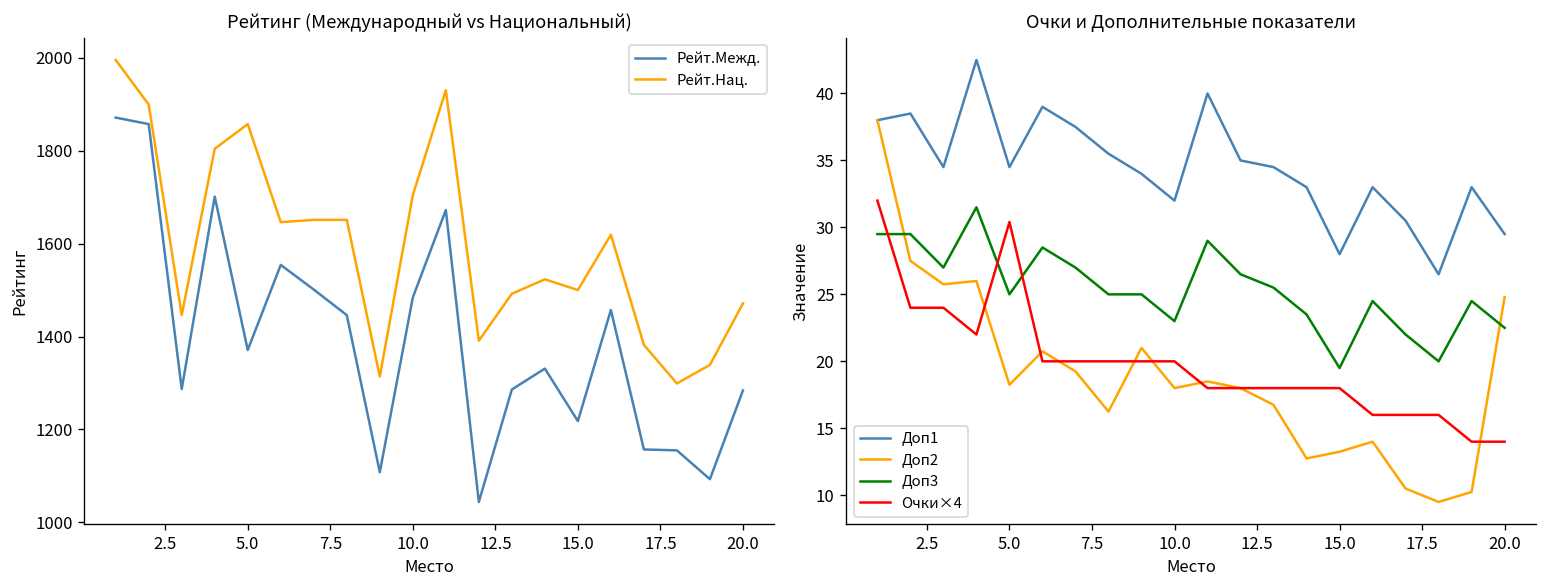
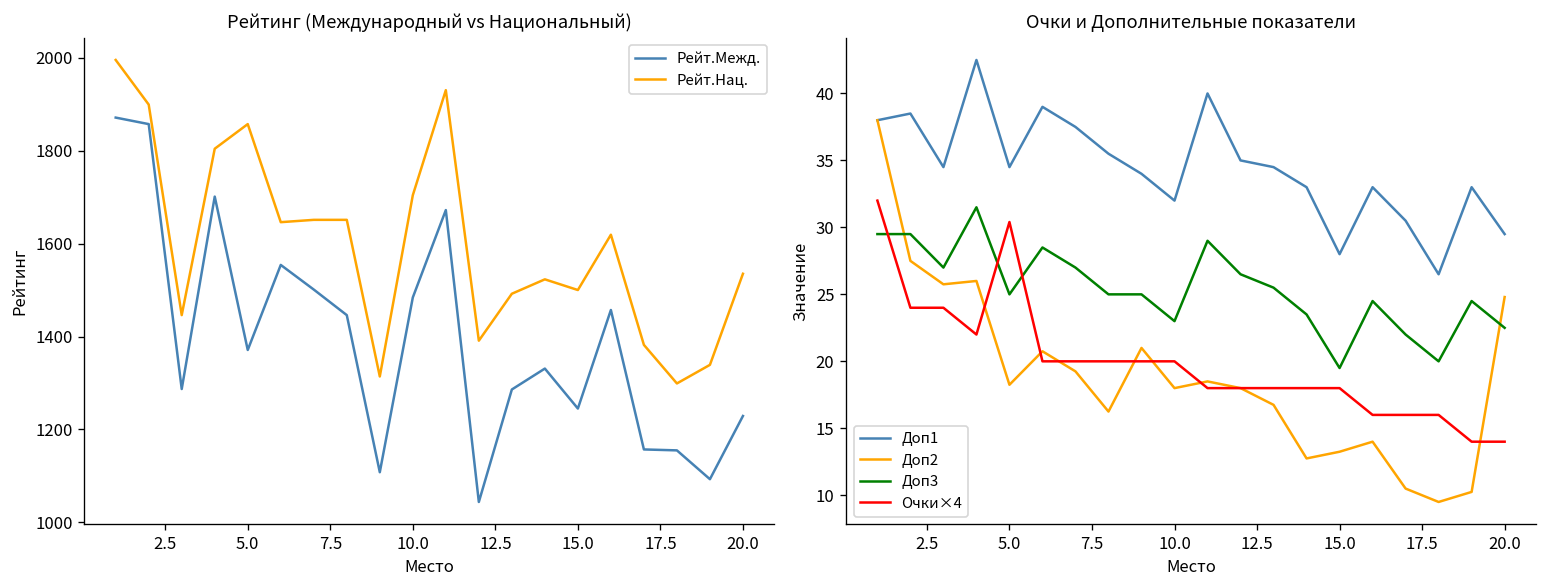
  {
    "Рейтинг (Международный vs Национальный)": {
      "Рейт.Межд.": {
        "5.0": 1370,
        "10.0": 1480,
-       "15.0": 1220,
-       "20.0": 1280
+       "15.0": 1250,
+       "20.0": 1230
      },
      "Рейт.Нац.": {
        "5.0": 1860,
        "10.0": 1700,
        "15.0": 1500,
-       "20.0": 1470
+       "20.0": 1540
      }
    },
    "Очки и Дополнительные показатели": {
      "Доп1": {
        "5.0": 34.5,
        "10.0": 32.0,
        "15.0": 28.0,
        "20.0": 29.5
      },
      "Доп2": {
        "5.0": 18.3,
        "10.0": 18.0,
        "15.0": 13.3,
        "20.0": 24.8
      },
      "Доп3": {
        "5.0": 25.0,
        "10.0": 23.0,
        "15.0": 19.5,
        "20.0": 22.5
      },
      "Очки×4": {
        "5.0": 30.4,
        "10.0": 20.0,
        "15.0": 18.0,
        "20.0": 14.0
      }
    }
  }
